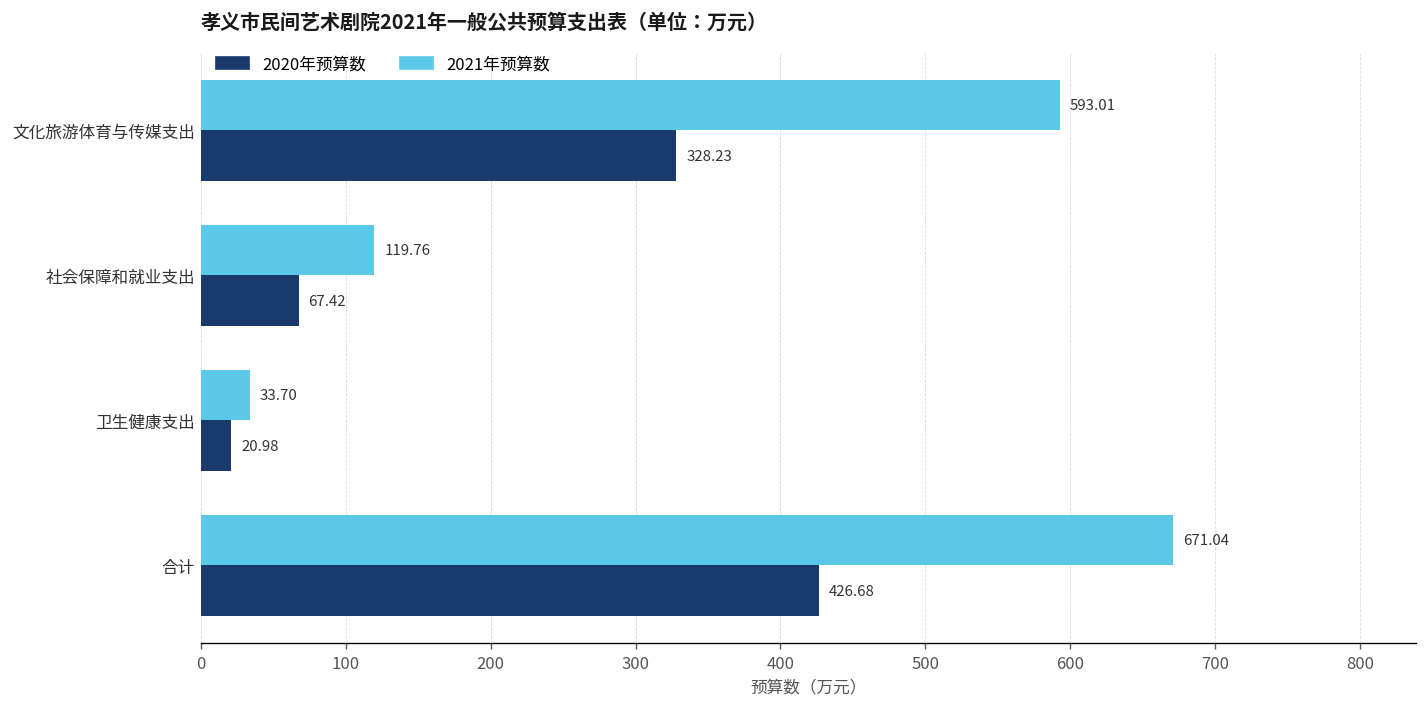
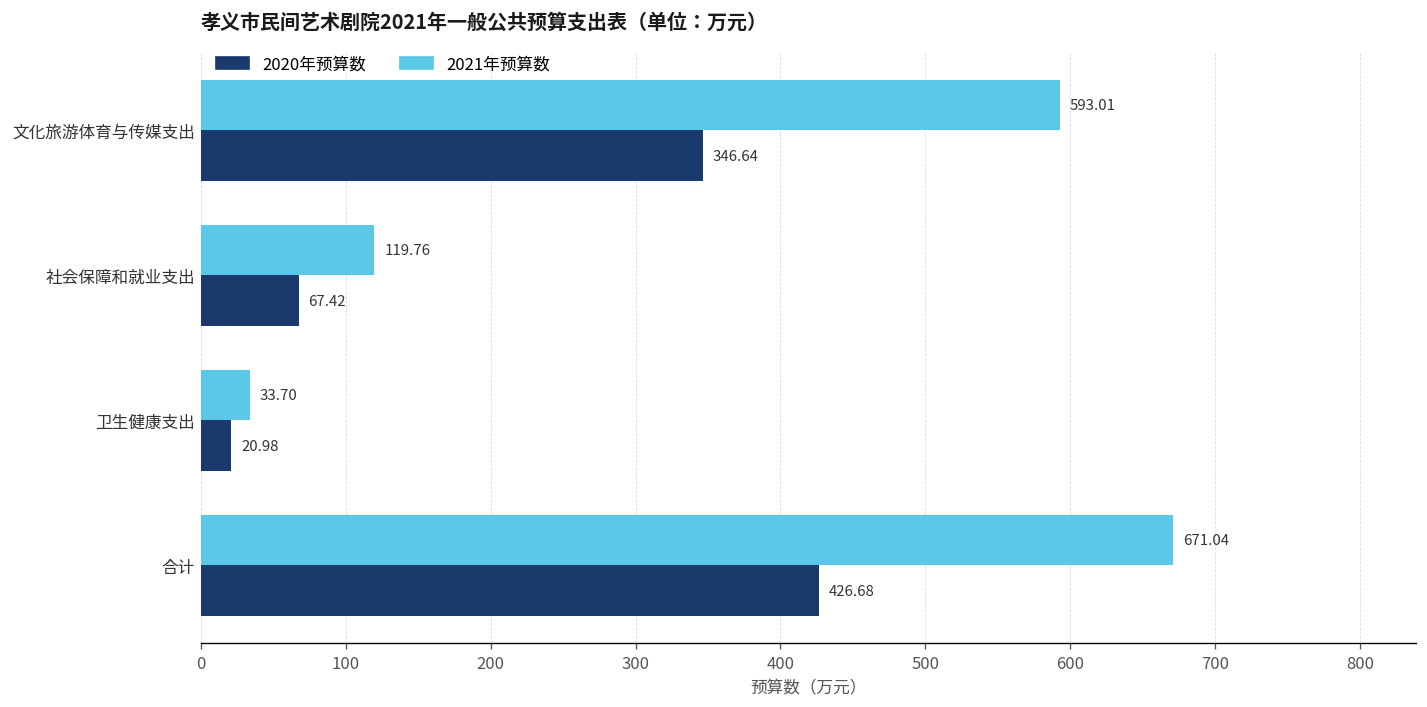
  {
    "2020年预算数": {
-     "文化旅游体育与传媒支出": 328.23,
+     "文化旅游体育与传媒支出": 346.64,
      "社会保障和就业支出": 67.42,
      "卫生健康支出": 20.98,
      "合计": 426.68
    },
    "2021年预算数": {
      "文化旅游体育与传媒支出": 593.01,
      "社会保障和就业支出": 119.76,
      "卫生健康支出": 33.70,
      "合计": 671.04
    }
  }
